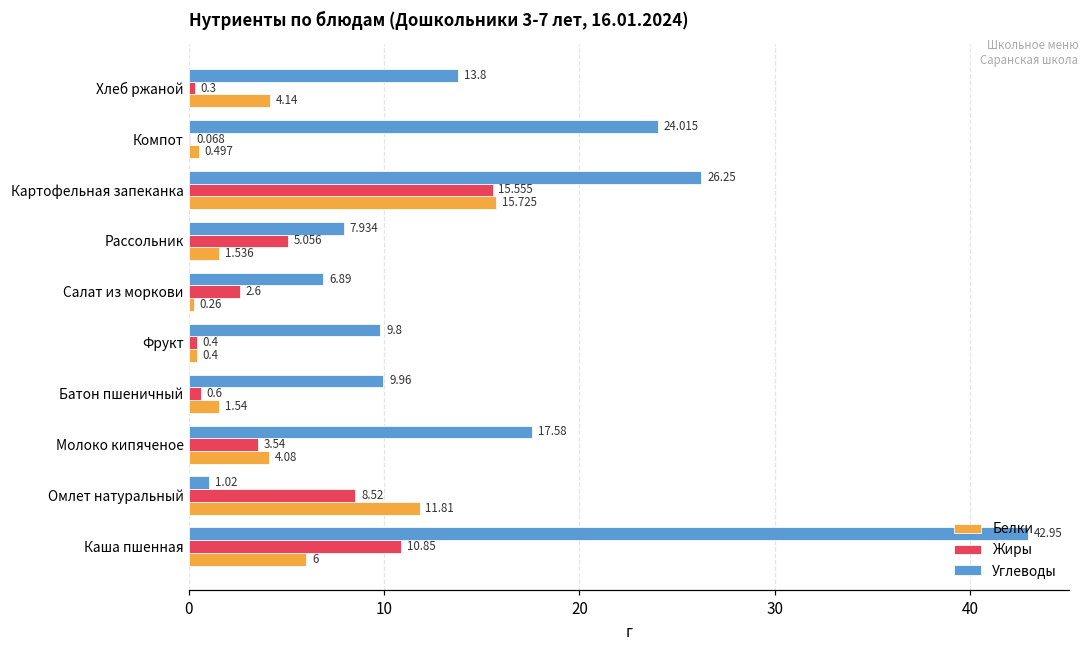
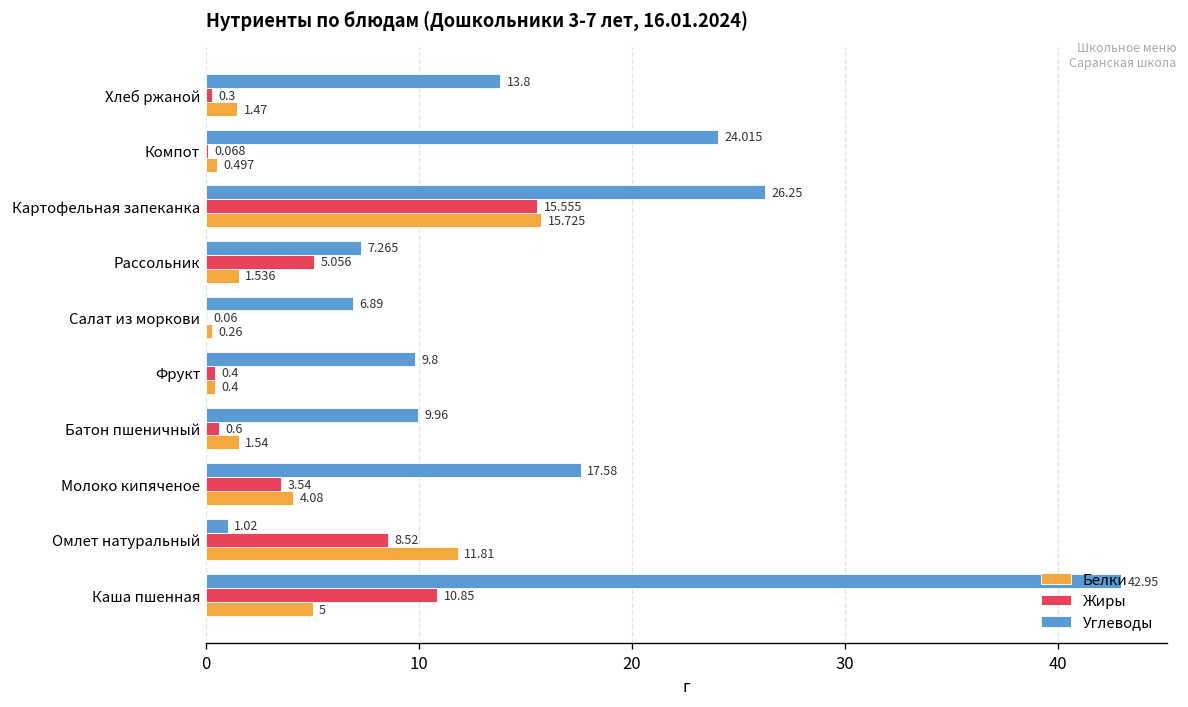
  {
    "Белки": {
-     "Хлеб ржаной": 4.14,
+     "Хлеб ржаной": 1.47,
      "Компот": 0.497,
      "Картофельная запеканка": 15.725,
      "Рассольник": 1.536,
      "Салат из моркови": 0.26,
      "Фрукт": 0.4,
      "Батон пшеничный": 1.54,
      "Молоко кипяченое": 4.08,
      "Омлет натуральный": 11.81,
-     "Каша пшенная": 6
+     "Каша пшенная": 5
    },
    "Жиры": {
      "Хлеб ржаной": 0.3,
      "Компот": 0.068,
      "Картофельная запеканка": 15.555,
      "Рассольник": 5.056,
-     "Салат из моркови": 2.6,
+     "Салат из моркови": 0.06,
      "Фрукт": 0.4,
      "Батон пшеничный": 0.6,
      "Молоко кипяченое": 3.54,
      "Омлет натуральный": 8.52,
      "Каша пшенная": 10.85
    },
    "Углеводы": {
      "Хлеб ржаной": 13.8,
      "Компот": 24.015,
      "Картофельная запеканка": 26.25,
-     "Рассольник": 7.934,
+     "Рассольник": 7.265,
      "Салат из моркови": 6.89,
      "Фрукт": 9.8,
      "Батон пшеничный": 9.96,
      "Молоко кипяченое": 17.58,
      "Омлет натуральный": 1.02,
      "Каша пшенная": 42.95
    }
  }
